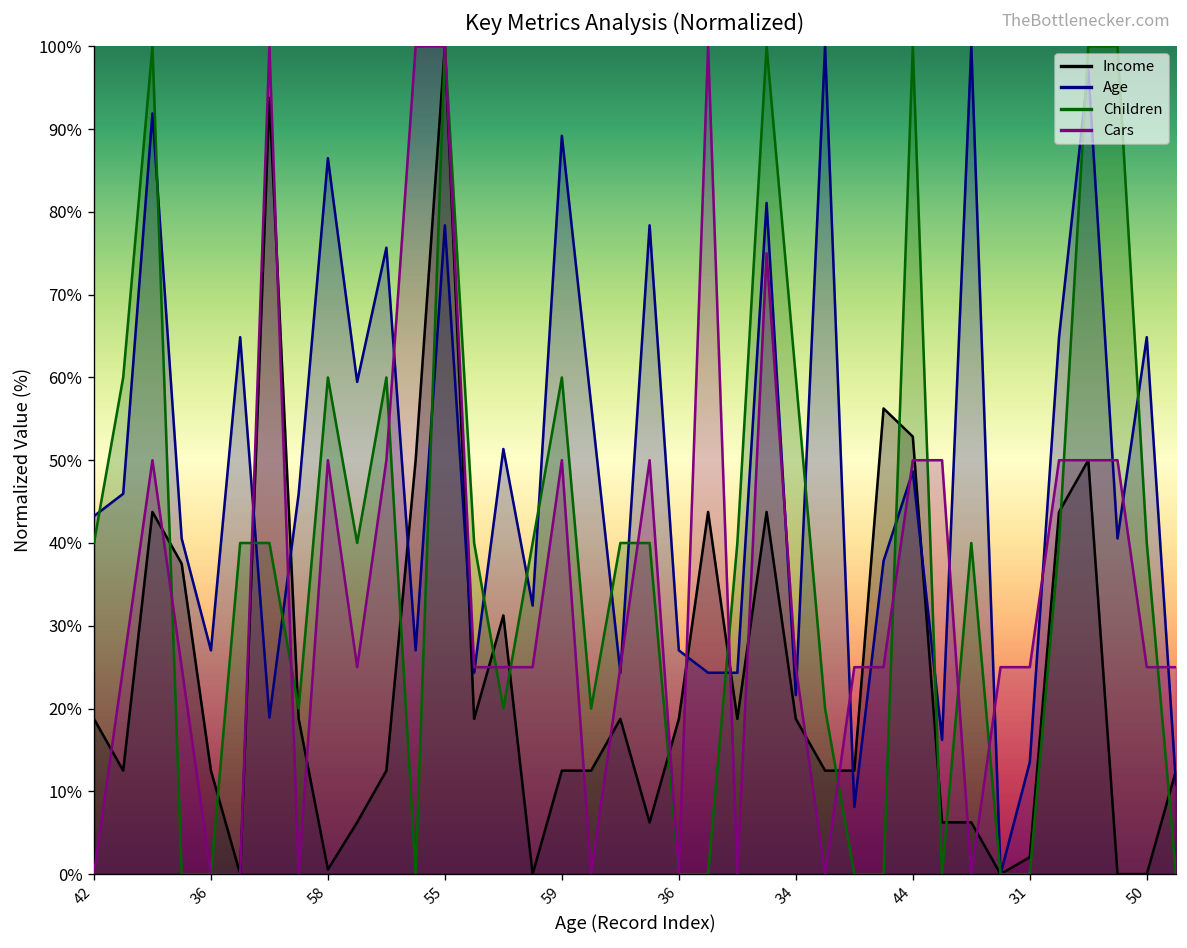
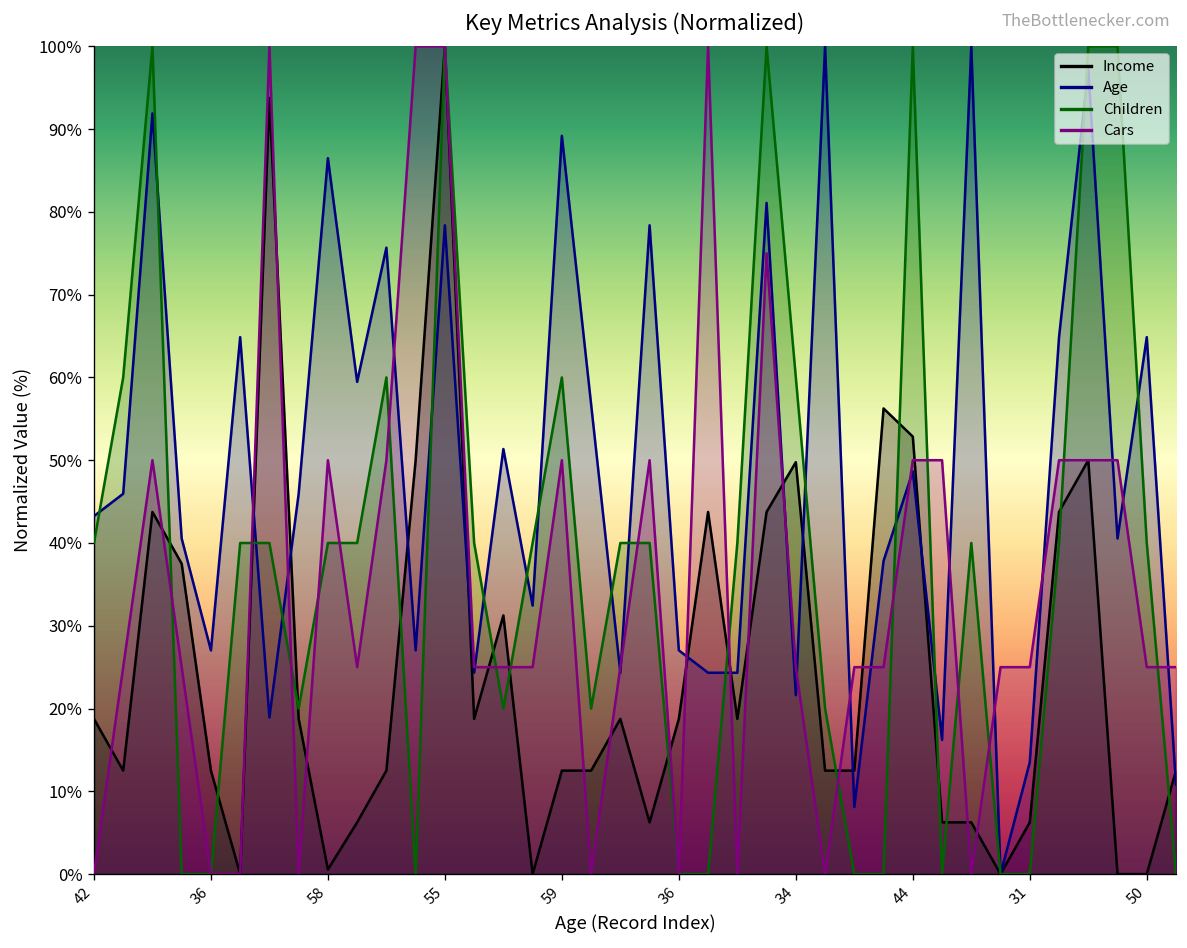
  {
    "Income": {
      "42": "19%",
      "58": "1%",
      "59": "13%",
-     "34": "19%",
+     "34": "50%",
      "44": "53%",
-     "31": "2%"
+     "31": "6%"
    },
    "Children": {
      "42": "40%",
-     "58": "60%",
+     "58": "40%",
      "59": "60%",
      "34": "60%",
      "44": "100%",
      "31": "0%"
    }
  }
